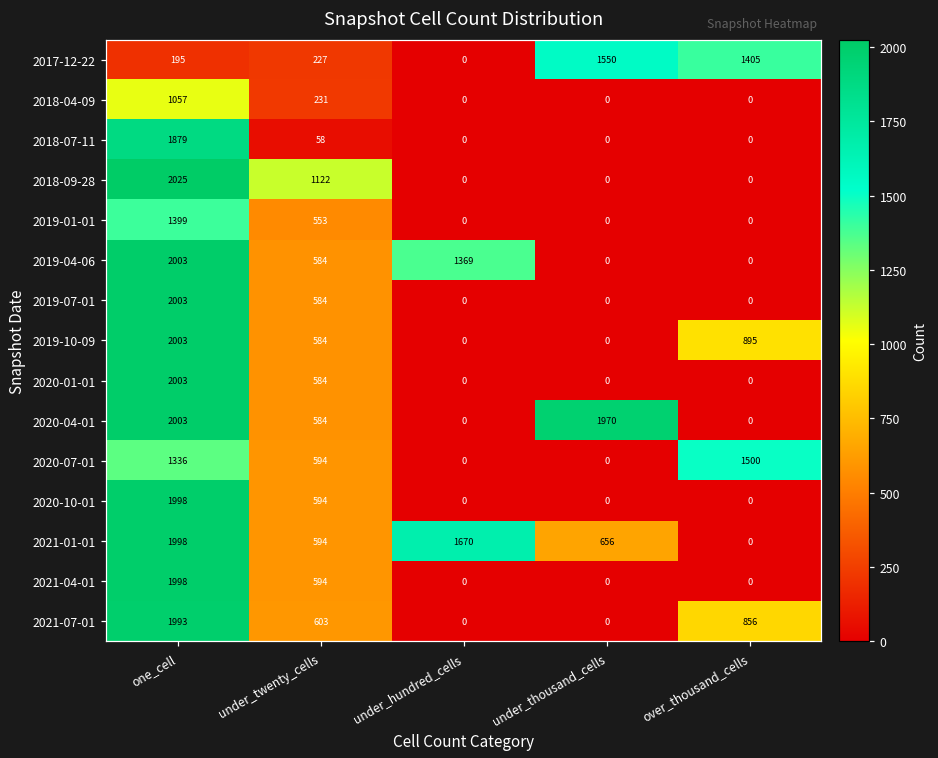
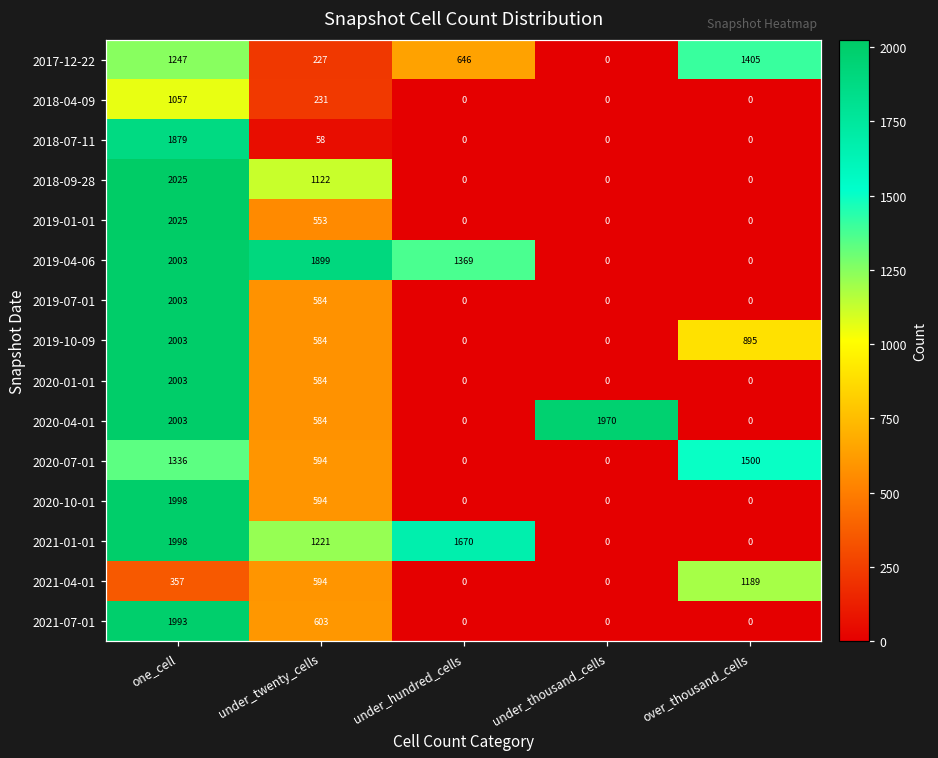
  {
    "2017-12-22": {
-     "one_cell": 195,
+     "one_cell": 1247,
      "under_twenty_cells": 227,
-     "under_hundred_cells": 0,
-     "under_thousand_cells": 1550,
+     "under_hundred_cells": 646,
+     "under_thousand_cells": 0,
      "over_thousand_cells": 1405
    },
    "2018-04-09": {
      "one_cell": 1057,
      "under_twenty_cells": 231,
      "under_hundred_cells": 0,
      "under_thousand_cells": 0,
      "over_thousand_cells": 0
    },
    "2018-07-11": {
      "one_cell": 1879,
      "under_twenty_cells": 58,
      "under_hundred_cells": 0,
      "under_thousand_cells": 0,
      "over_thousand_cells": 0
    },
    "2018-09-28": {
      "one_cell": 2025,
      "under_twenty_cells": 1122,
      "under_hundred_cells": 0,
      "under_thousand_cells": 0,
      "over_thousand_cells": 0
    },
    "2019-01-01": {
-     "one_cell": 1399,
+     "one_cell": 2025,
      "under_twenty_cells": 553,
      "under_hundred_cells": 0,
      "under_thousand_cells": 0,
      "over_thousand_cells": 0
    },
    "2019-04-06": {
      "one_cell": 2003,
-     "under_twenty_cells": 584,
+     "under_twenty_cells": 1899,
      "under_hundred_cells": 1369,
      "under_thousand_cells": 0,
      "over_thousand_cells": 0
    },
    "2019-07-01": {
      "one_cell": 2003,
      "under_twenty_cells": 584,
      "under_hundred_cells": 0,
      "under_thousand_cells": 0,
      "over_thousand_cells": 0
    },
    "2019-10-09": {
      "one_cell": 2003,
      "under_twenty_cells": 584,
      "under_hundred_cells": 0,
      "under_thousand_cells": 0,
      "over_thousand_cells": 895
    },
    "2020-01-01": {
      "one_cell": 2003,
      "under_twenty_cells": 584,
      "under_hundred_cells": 0,
      "under_thousand_cells": 0,
      "over_thousand_cells": 0
    },
    "2020-04-01": {
      "one_cell": 2003,
      "under_twenty_cells": 584,
      "under_hundred_cells": 0,
      "under_thousand_cells": 1970,
      "over_thousand_cells": 0
    },
    "2020-07-01": {
      "one_cell": 1336,
      "under_twenty_cells": 594,
      "under_hundred_cells": 0,
      "under_thousand_cells": 0,
      "over_thousand_cells": 1500
    },
    "2020-10-01": {
      "one_cell": 1998,
      "under_twenty_cells": 594,
      "under_hundred_cells": 0,
      "under_thousand_cells": 0,
      "over_thousand_cells": 0
    },
    "2021-01-01": {
      "one_cell": 1998,
-     "under_twenty_cells": 594,
+     "under_twenty_cells": 1221,
      "under_hundred_cells": 1670,
-     "under_thousand_cells": 656,
+     "under_thousand_cells": 0,
      "over_thousand_cells": 0
    },
    "2021-04-01": {
-     "one_cell": 1998,
+     "one_cell": 357,
      "under_twenty_cells": 594,
      "under_hundred_cells": 0,
      "under_thousand_cells": 0,
-     "over_thousand_cells": 0
+     "over_thousand_cells": 1189
    },
    "2021-07-01": {
      "one_cell": 1993,
      "under_twenty_cells": 603,
      "under_hundred_cells": 0,
      "under_thousand_cells": 0,
-     "over_thousand_cells": 856
+     "over_thousand_cells": 0
    }
  }
